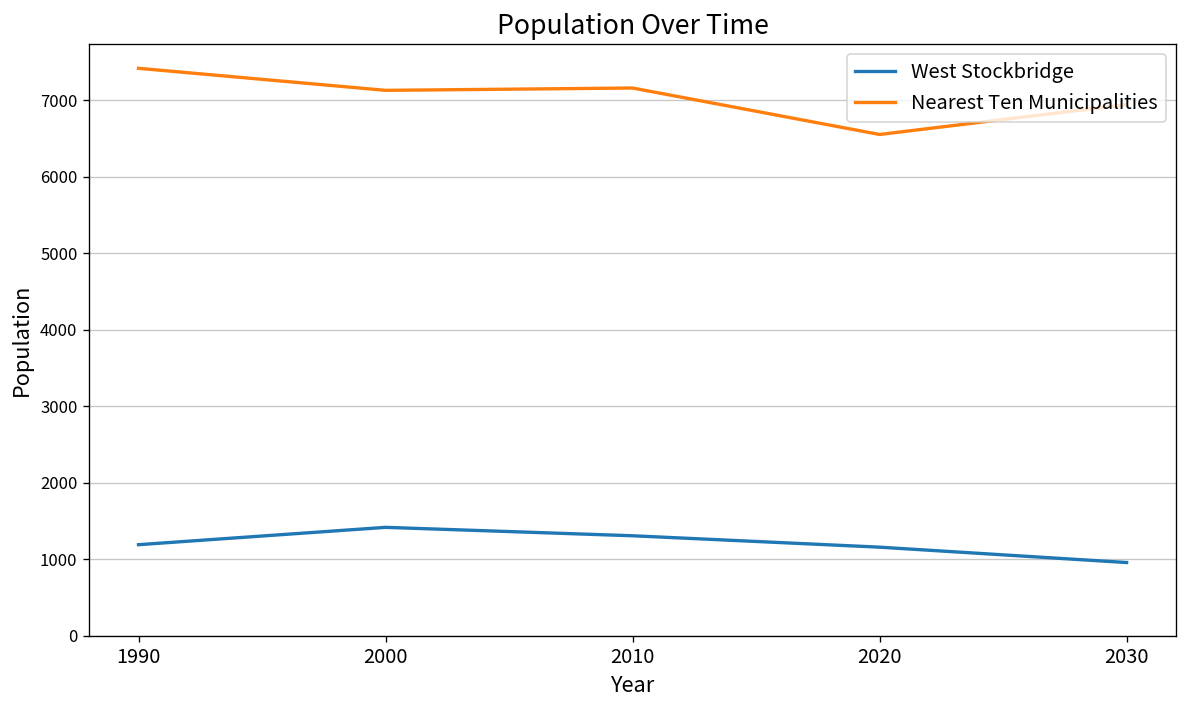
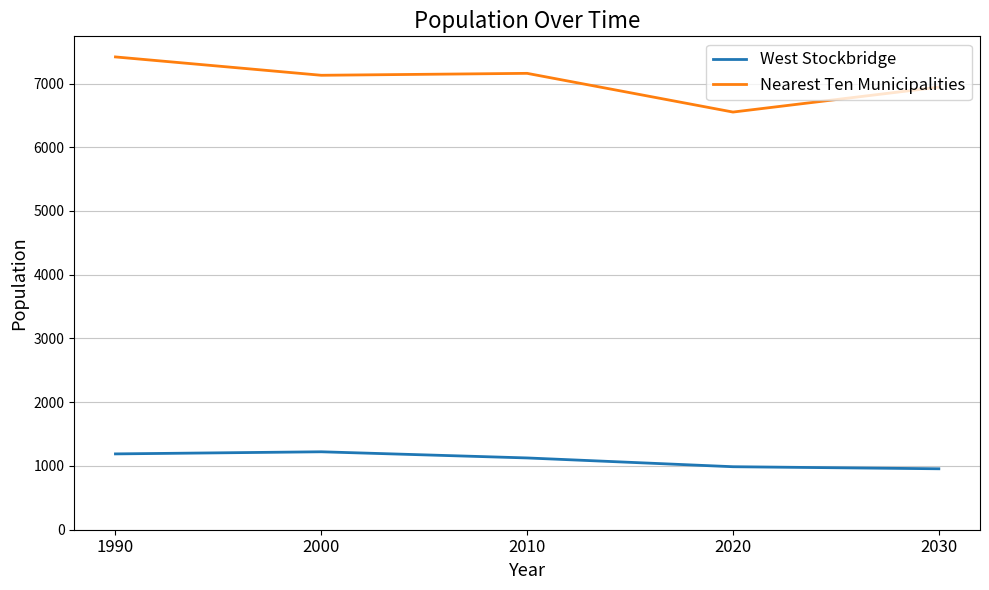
  {
    "West Stockbridge": {
      "1990": 1200,
-     "2000": 1400,
-     "2010": 1300,
-     "2020": 1200,
+     "2000": 1200,
+     "2010": 1100,
+     "2020": 1000,
      "2030": 1000
    },
    "Nearest Ten Municipalities": {
      "1990": 7400,
      "2000": 7100,
      "2010": 7200,
      "2020": 6600
    }
  }
